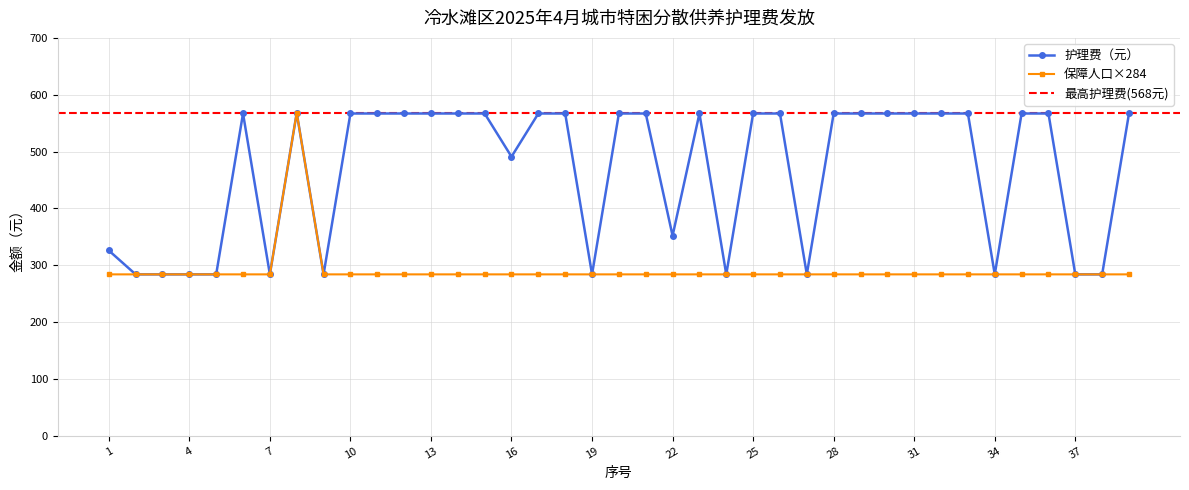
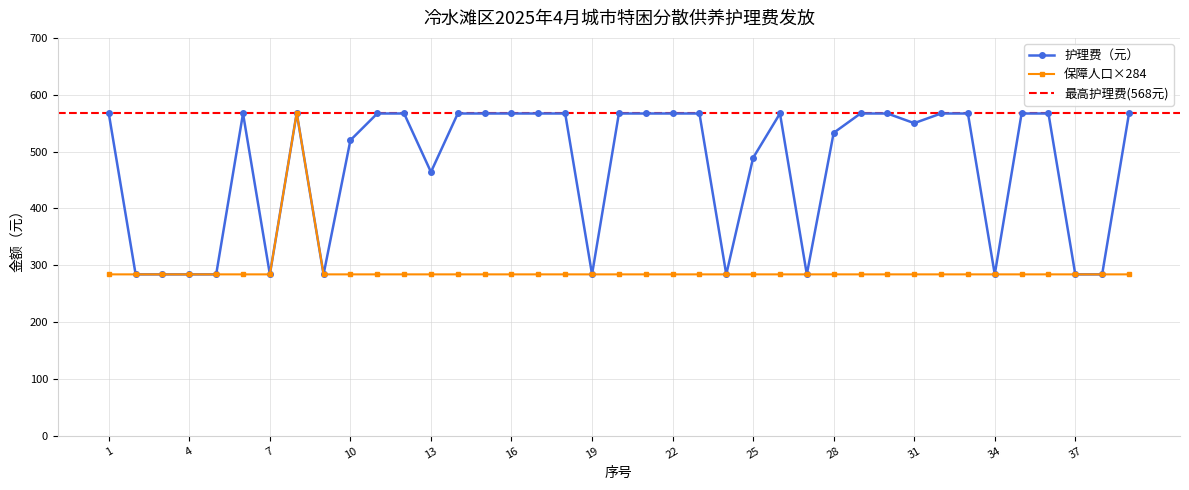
  {
    "护理费（元）": {
-     "1": 330,
-     "10": 570,
-     "13": 570,
-     "16": 490,
-     "22": 350,
-     "25": 570,
-     "28": 570,
-     "31": 570
+     "1": 570,
+     "10": 520,
+     "13": 460,
+     "16": 570,
+     "22": 570,
+     "25": 490,
+     "28": 530,
+     "31": 550
    },
    "保障人口×284": {
      "1": 280,
      "10": 280,
      "13": 280,
      "16": 280,
      "22": 280,
      "25": 280,
      "28": 280,
      "31": 280
    }
  }
